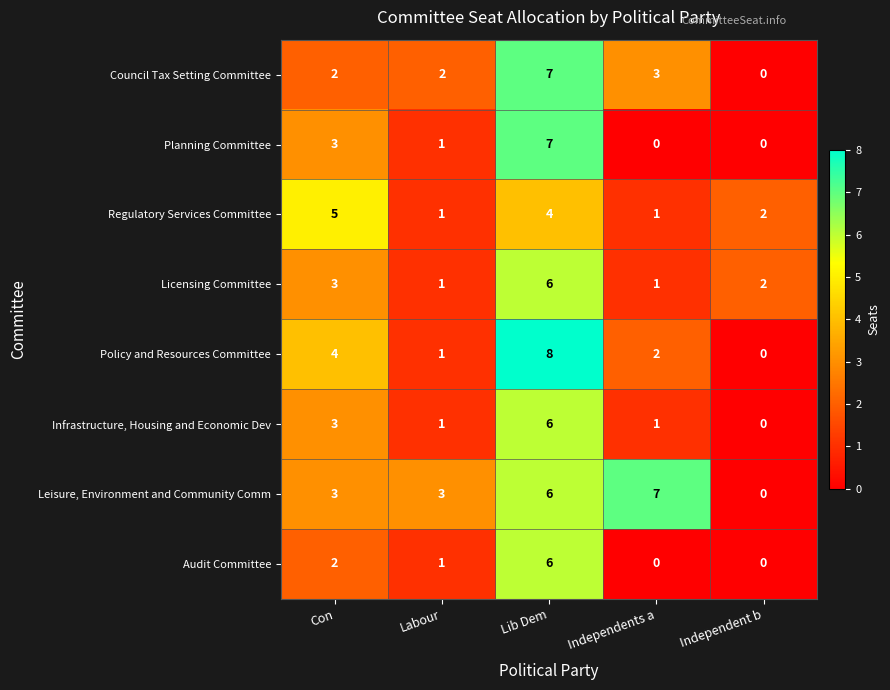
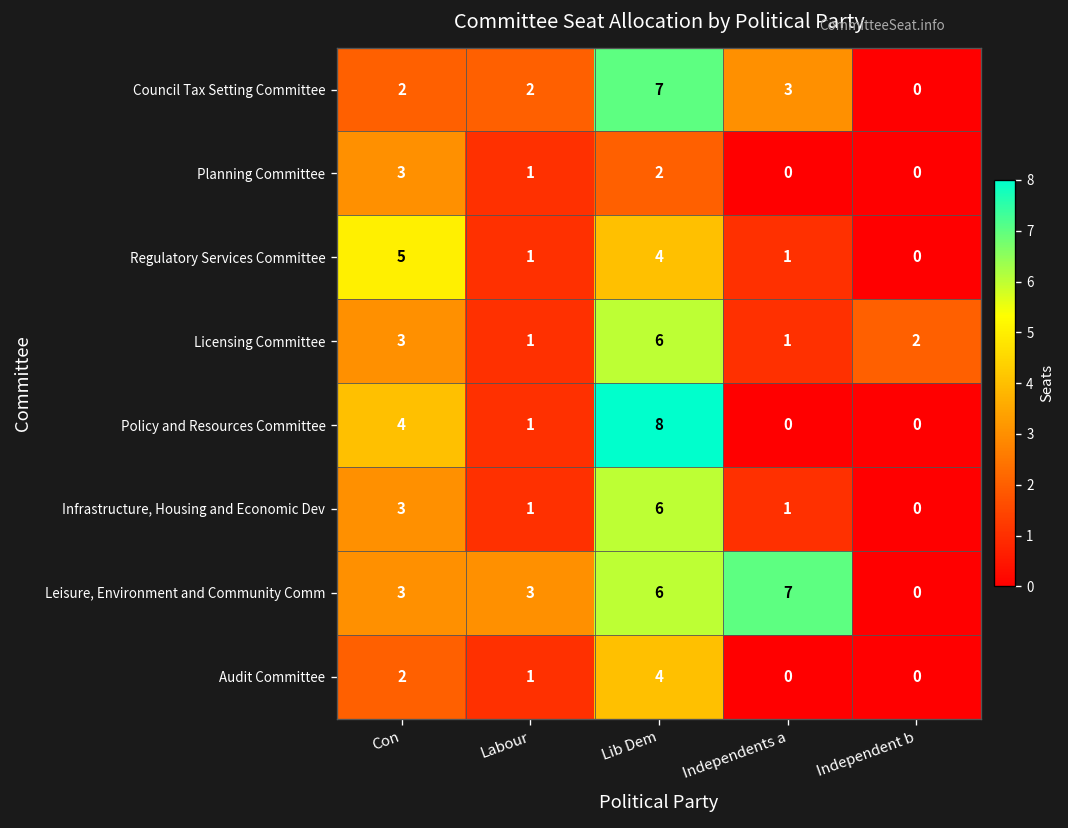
  {
    "Council Tax Setting Committee": {
      "Con": 2,
      "Labour": 2,
      "Lib Dem": 7,
      "Independents a": 3,
      "Independent b": 0
    },
    "Planning Committee": {
      "Con": 3,
      "Labour": 1,
-     "Lib Dem": 7,
+     "Lib Dem": 2,
      "Independents a": 0,
      "Independent b": 0
    },
    "Regulatory Services Committee": {
      "Con": 5,
      "Labour": 1,
      "Lib Dem": 4,
      "Independents a": 1,
-     "Independent b": 2
+     "Independent b": 0
    },
    "Licensing Committee": {
      "Con": 3,
      "Labour": 1,
      "Lib Dem": 6,
      "Independents a": 1,
      "Independent b": 2
    },
    "Policy and Resources Committee": {
      "Con": 4,
      "Labour": 1,
      "Lib Dem": 8,
-     "Independents a": 2,
+     "Independents a": 0,
      "Independent b": 0
    },
    "Infrastructure, Housing and Economic Dev": {
      "Con": 3,
      "Labour": 1,
      "Lib Dem": 6,
      "Independents a": 1,
      "Independent b": 0
    },
    "Leisure, Environment and Community Comm": {
      "Con": 3,
      "Labour": 3,
      "Lib Dem": 6,
      "Independents a": 7,
      "Independent b": 0
    },
    "Audit Committee": {
      "Con": 2,
      "Labour": 1,
-     "Lib Dem": 6,
+     "Lib Dem": 4,
      "Independents a": 0,
      "Independent b": 0
    }
  }
